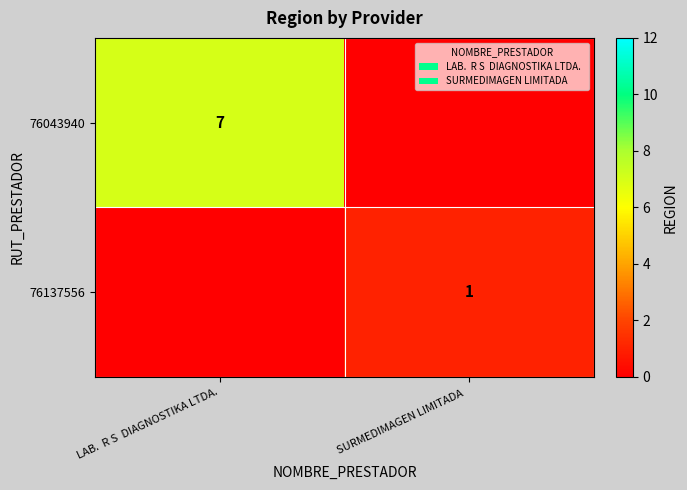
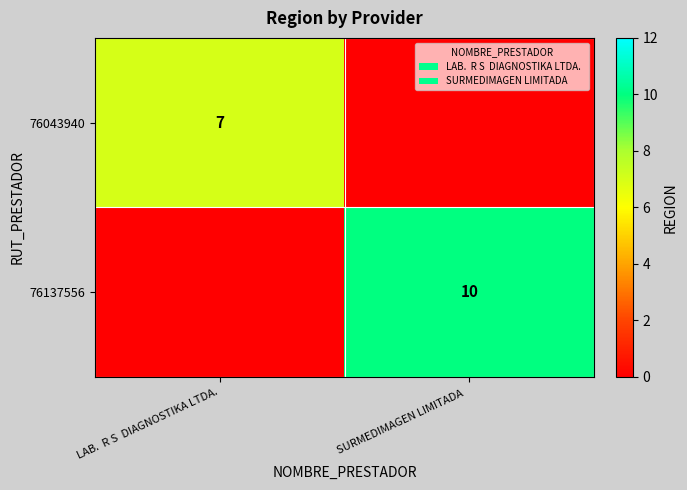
  {
    "76043940": {
      "LAB. R S DIAGNOSTIKA LTDA.": 7
    },
    "76137556": {
-     "SURMEDIMAGEN LIMITADA": 1
+     "SURMEDIMAGEN LIMITADA": 10
    }
  }
